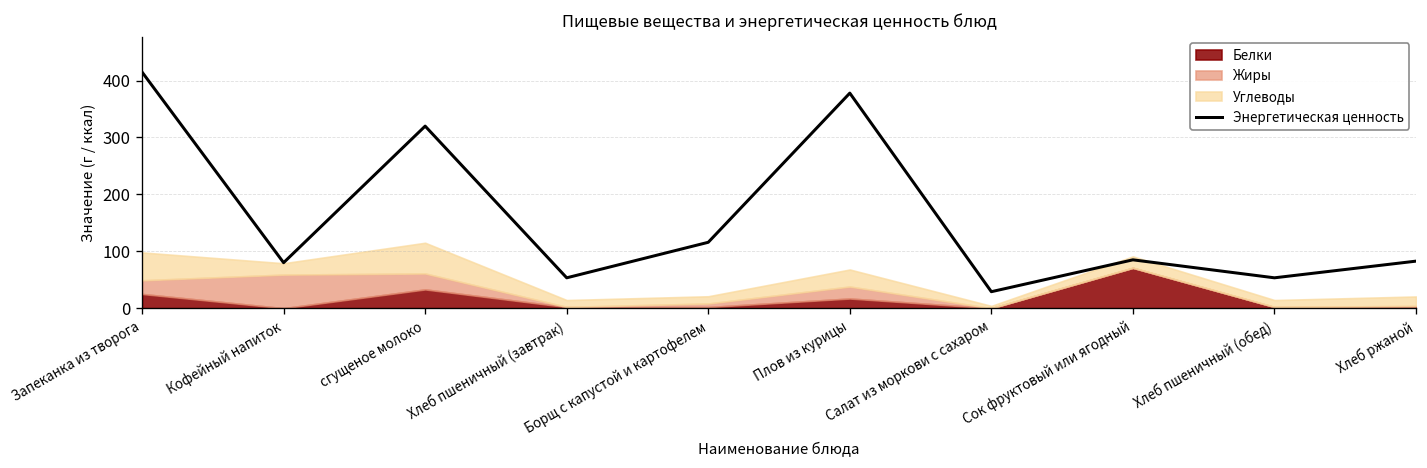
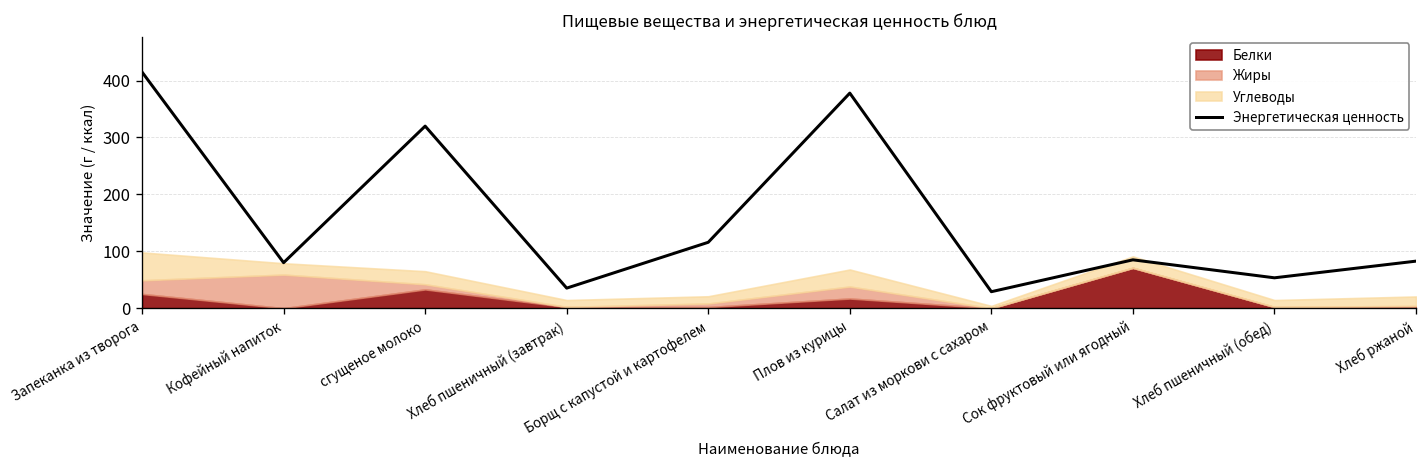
  {
    "Энергетическая ценность": {
      "Запеканка из творога": 420,
      "сгущеное молоко": 320,
-     "Хлеб пшеничный (завтрак)": 50,
+     "Хлеб пшеничный (завтрак)": 40,
      "Борщ с капустой и картофелем": 120,
      "Плов из курицы": 380,
      "Салат из моркови с сахаром": 30,
      "Сок фруктовый или ягодный": 90,
      "Хлеб пшеничный (обед)": 50,
      "Хлеб ржаной": 80
    },
    "Белки": {
      "Запеканка из творога": 30,
      "Кофейный напиток": 0,
      "сгущеное молоко": 30,
      "Плов из курицы": 20
    },
    "Жиры": {
      "Запеканка из творога": 20,
      "Кофейный напиток": 60,
-     "сгущеное молоко": 30,
+     "сгущеное молоко": 10,
      "Борщ с капустой и картофелем": 10,
      "Плов из курицы": 20
    },
    "Углеводы": {
      "Запеканка из творога": 50,
-     "сгущеное молоко": 50,
+     "сгущеное молоко": 20,
      "Хлеб пшеничный (завтрак)": 10,
      "Борщ с капустой и картофелем": 10,
      "Плов из курицы": 30,
      "Сок фруктовый или ягодный": 20,
      "Хлеб пшеничный (обед)": 10,
      "Хлеб ржаной": 20
    }
  }
